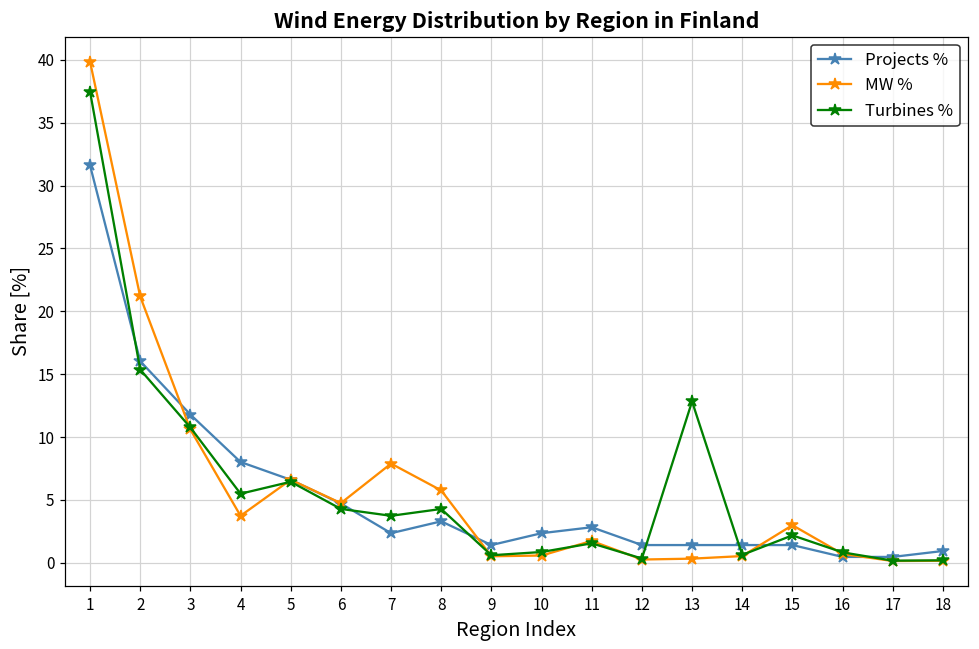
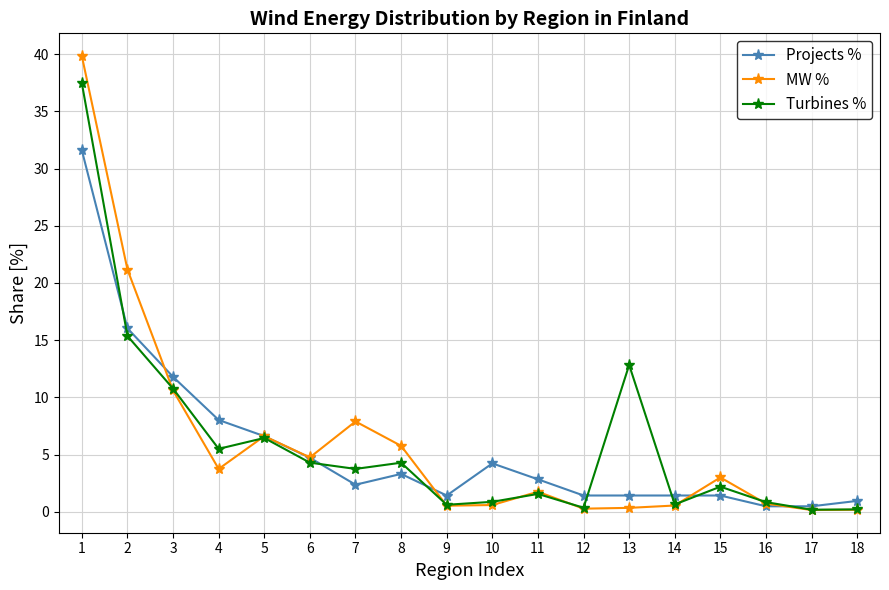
  {
    "Projects %": {
      "1": 31.6,
      "2": 16.0,
      "3": 11.8,
      "4": 8.0,
      "7": 2.4,
      "8": 3.3,
      "9": 1.4,
-     "10": 2.4,
+     "10": 4.2,
      "11": 2.8,
      "12": 1.4,
      "13": 1.4,
      "14": 1.4,
      "15": 1.4,
      "16": 0.5,
      "17": 0.5,
      "18": 0.9
    },
    "MW %": {
      "1": 39.8,
      "2": 21.2,
      "4": 3.7,
      "7": 7.9,
      "8": 5.8,
      "10": 0.6,
      "13": 0.3,
      "15": 3.0
    },
    "Turbines %": {
      "1": 37.5,
      "2": 15.4,
      "4": 5.5,
      "6": 4.3,
      "7": 3.7,
      "8": 4.3,
      "10": 0.9,
      "13": 12.8,
      "15": 2.2
    }
  }
